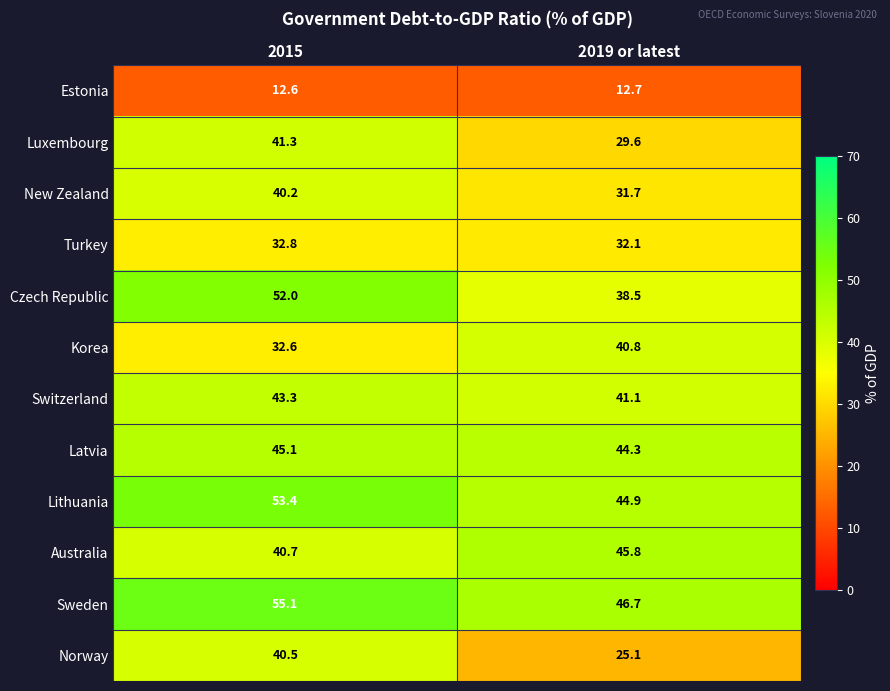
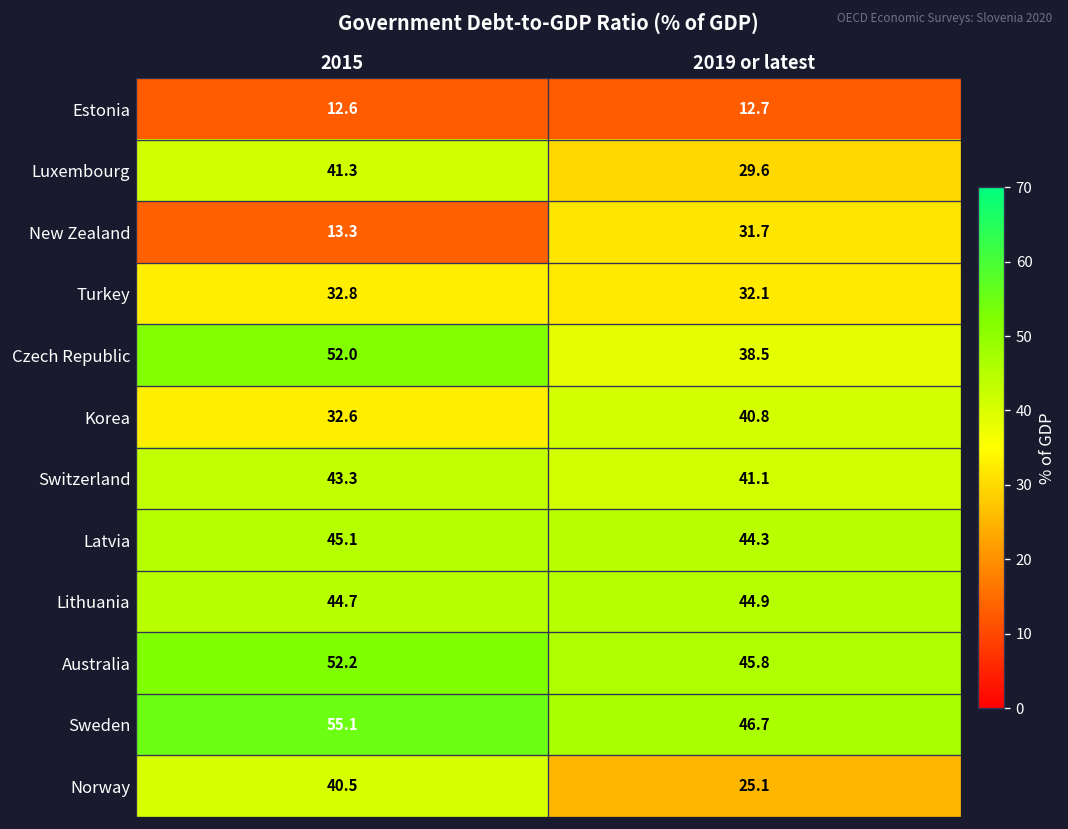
  {
    "Estonia": {
      "2015": 12.6,
      "2019 or latest": 12.7
    },
    "Luxembourg": {
      "2015": 41.3,
      "2019 or latest": 29.6
    },
    "New Zealand": {
-     "2015": 40.2,
+     "2015": 13.3,
      "2019 or latest": 31.7
    },
    "Turkey": {
      "2015": 32.8,
      "2019 or latest": 32.1
    },
    "Czech Republic": {
      "2015": 52.0,
      "2019 or latest": 38.5
    },
    "Korea": {
      "2015": 32.6,
      "2019 or latest": 40.8
    },
    "Switzerland": {
      "2015": 43.3,
      "2019 or latest": 41.1
    },
    "Latvia": {
      "2015": 45.1,
      "2019 or latest": 44.3
    },
    "Lithuania": {
-     "2015": 53.4,
+     "2015": 44.7,
      "2019 or latest": 44.9
    },
    "Australia": {
-     "2015": 40.7,
+     "2015": 52.2,
      "2019 or latest": 45.8
    },
    "Sweden": {
      "2015": 55.1,
      "2019 or latest": 46.7
    },
    "Norway": {
      "2015": 40.5,
      "2019 or latest": 25.1
    }
  }
